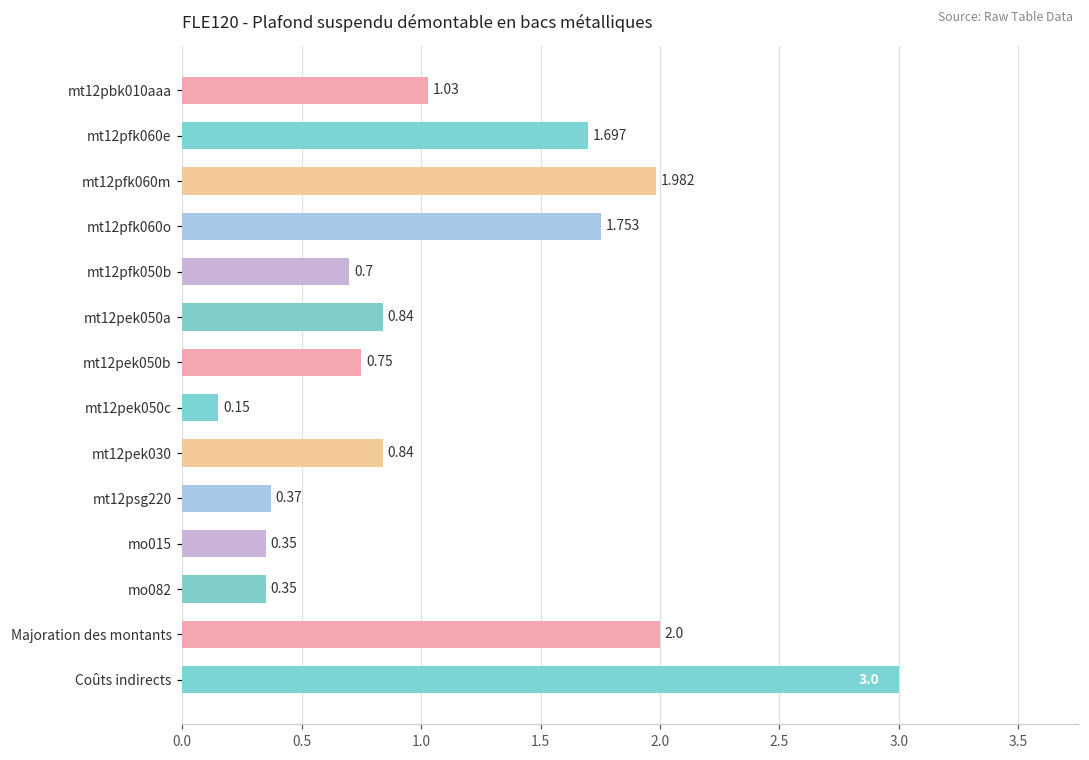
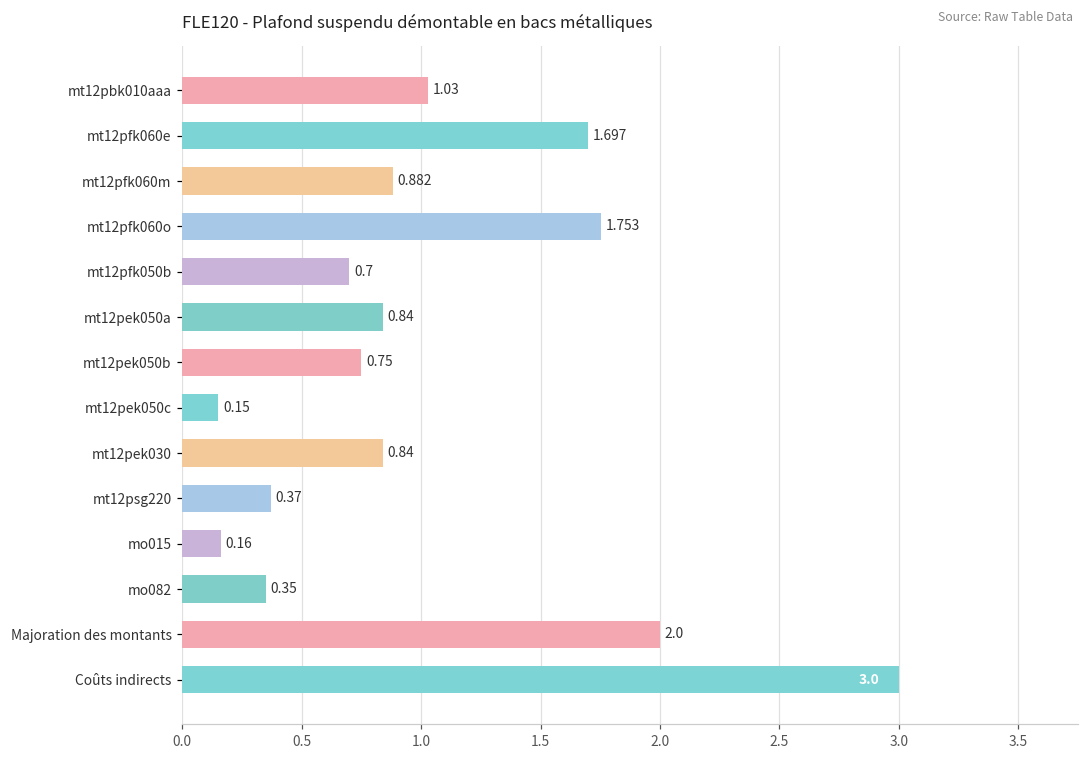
  {
    "mt12pbk010aaa": 1.03,
    "mt12pfk060e": 1.697,
-   "mt12pfk060m": 1.982,
+   "mt12pfk060m": 0.882,
    "mt12pfk060o": 1.753,
    "mt12pfk050b": 0.7,
    "mt12pek050a": 0.84,
    "mt12pek050b": 0.75,
    "mt12pek050c": 0.15,
    "mt12pek030": 0.84,
    "mt12psg220": 0.37,
-   "mo015": 0.35,
+   "mo015": 0.16,
    "mo082": 0.35,
    "Majoration des montants": 2.0,
    "Coûts indirects": 3.0
  }
